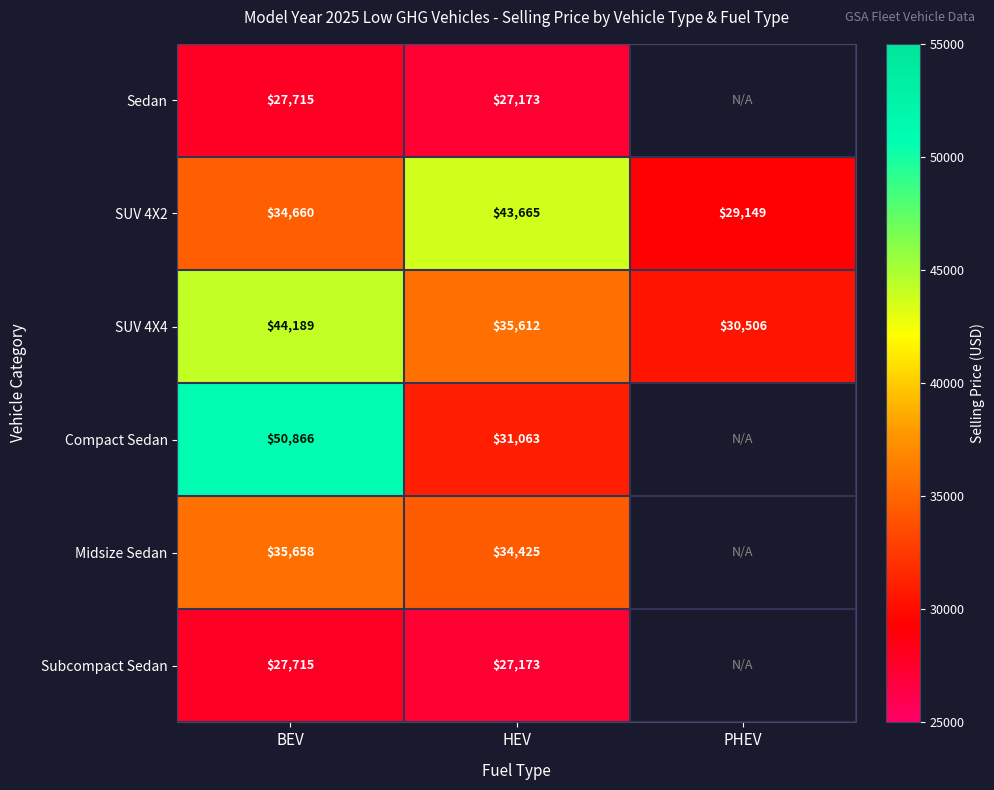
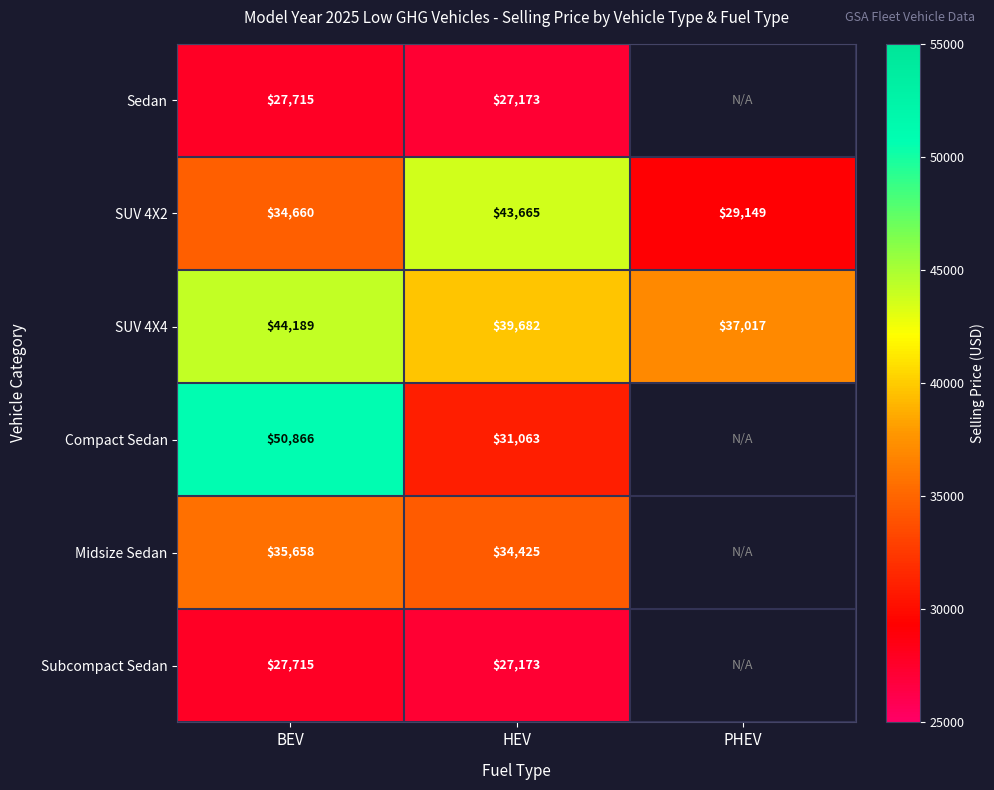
  {
    "Sedan": {
      "BEV": "$27,715",
      "HEV": "$27,173"
    },
    "SUV 4X2": {
      "BEV": "$34,660",
      "HEV": "$43,665",
      "PHEV": "$29,149"
    },
    "SUV 4X4": {
      "BEV": "$44,189",
-     "HEV": "$35,612",
-     "PHEV": "$30,506"
+     "HEV": "$39,682",
+     "PHEV": "$37,017"
    },
    "Compact Sedan": {
      "BEV": "$50,866",
      "HEV": "$31,063"
    },
    "Midsize Sedan": {
      "BEV": "$35,658",
      "HEV": "$34,425"
    },
    "Subcompact Sedan": {
      "BEV": "$27,715",
      "HEV": "$27,173"
    }
  }
